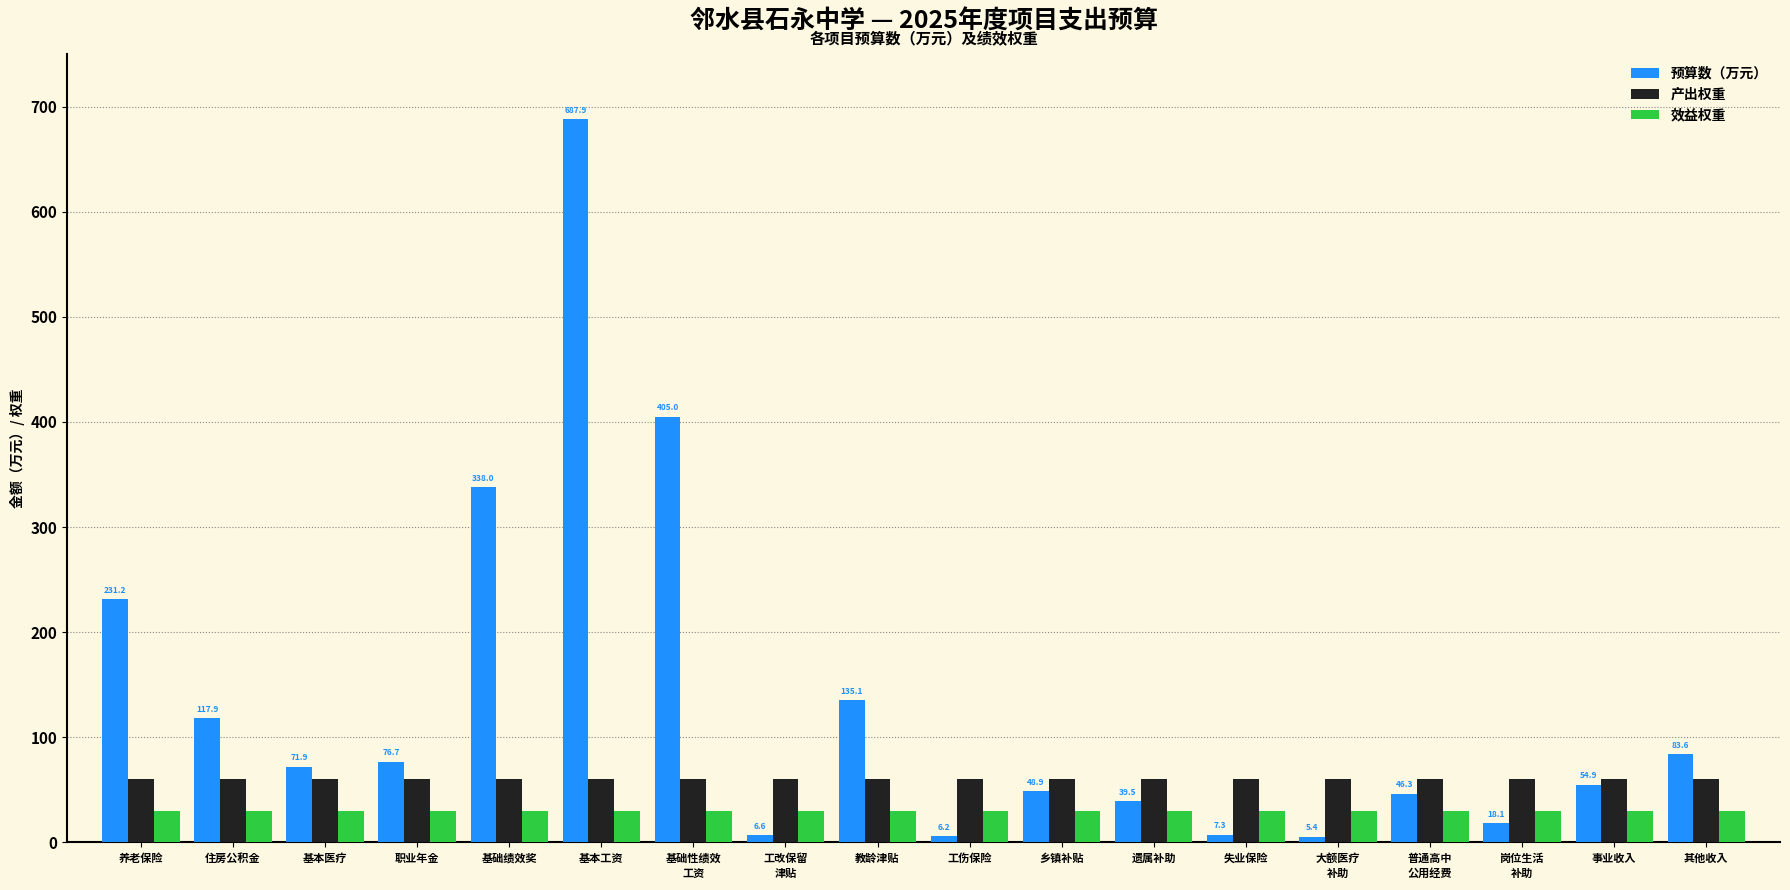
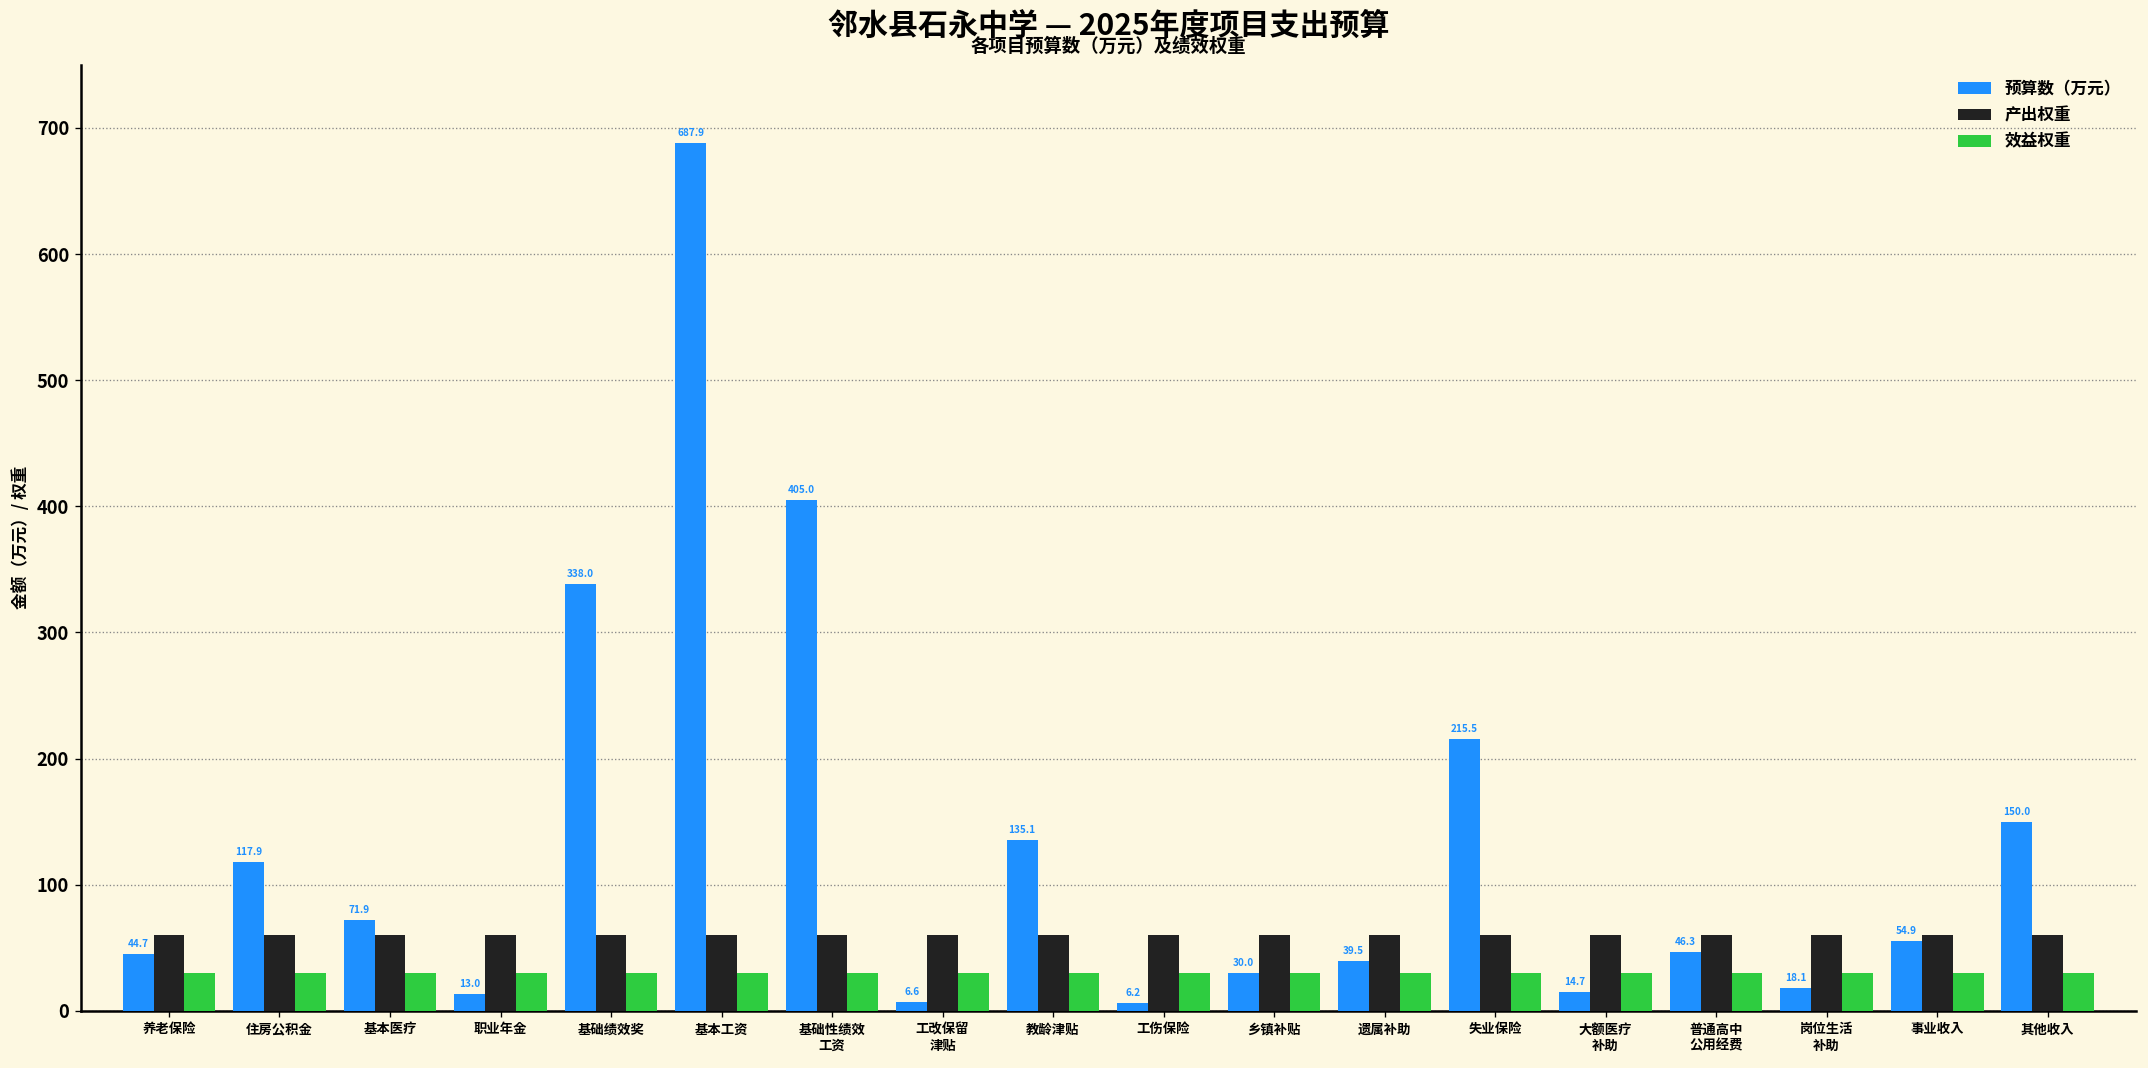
  {
    "预算数（万元）": {
-     "养老保险": 231.2,
+     "养老保险": 44.7,
      "住房公积金": 117.9,
      "基本医疗": 71.9,
-     "职业年金": 76.7,
+     "职业年金": 13.0,
      "基础绩效奖": 338.0,
      "基本工资": 687.9,
      "基础性绩效 工资": 405.0,
      "工改保留 津贴": 6.6,
      "教龄津贴": 135.1,
      "工伤保险": 6.2,
-     "乡镇补贴": 48.9,
+     "乡镇补贴": 30.0,
      "遗属补助": 39.5,
-     "失业保险": 7.3,
-     "大额医疗 补助": 5.4,
+     "失业保险": 215.5,
+     "大额医疗 补助": 14.7,
      "普通高中 公用经费": 46.3,
      "岗位生活 补助": 18.1,
      "事业收入": 54.9,
-     "其他收入": 83.6
+     "其他收入": 150.0
    },
    "产出权重": {
      "养老保险": 60,
      "住房公积金": 60,
      "基本医疗": 60,
      "职业年金": 60,
      "基础绩效奖": 60,
      "基本工资": 60,
      "基础性绩效 工资": 60,
      "工改保留 津贴": 60,
      "教龄津贴": 60,
      "工伤保险": 60,
      "乡镇补贴": 60,
      "遗属补助": 60,
      "失业保险": 60,
      "大额医疗 补助": 60,
      "普通高中 公用经费": 60,
      "岗位生活 补助": 60,
      "事业收入": 60,
      "其他收入": 60
    },
    "效益权重": {
      "养老保险": 30,
      "住房公积金": 30,
      "基本医疗": 30,
      "职业年金": 30,
      "基础绩效奖": 30,
      "基本工资": 30,
      "基础性绩效 工资": 30,
      "工改保留 津贴": 30,
      "教龄津贴": 30,
      "工伤保险": 30,
      "乡镇补贴": 30,
      "遗属补助": 30,
      "失业保险": 30,
      "大额医疗 补助": 30,
      "普通高中 公用经费": 30,
      "岗位生活 补助": 30,
      "事业收入": 30,
      "其他收入": 30
    }
  }
